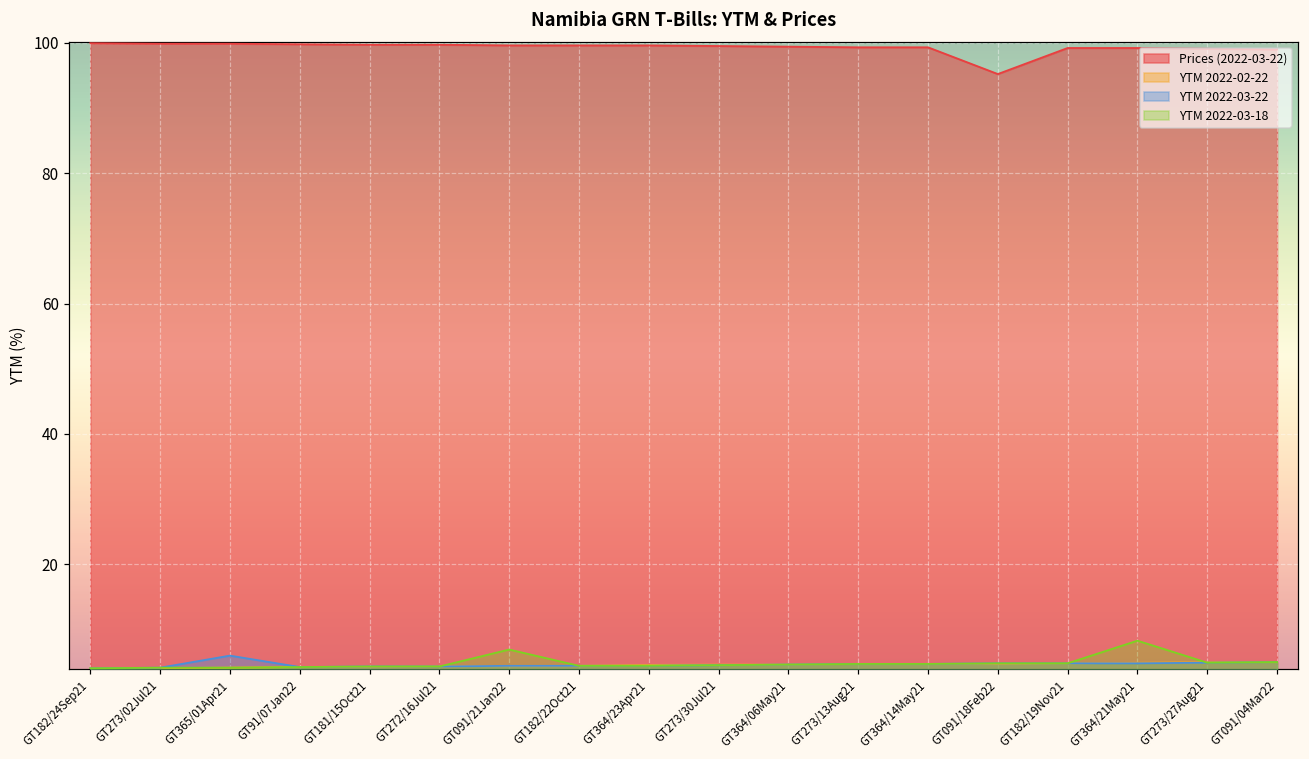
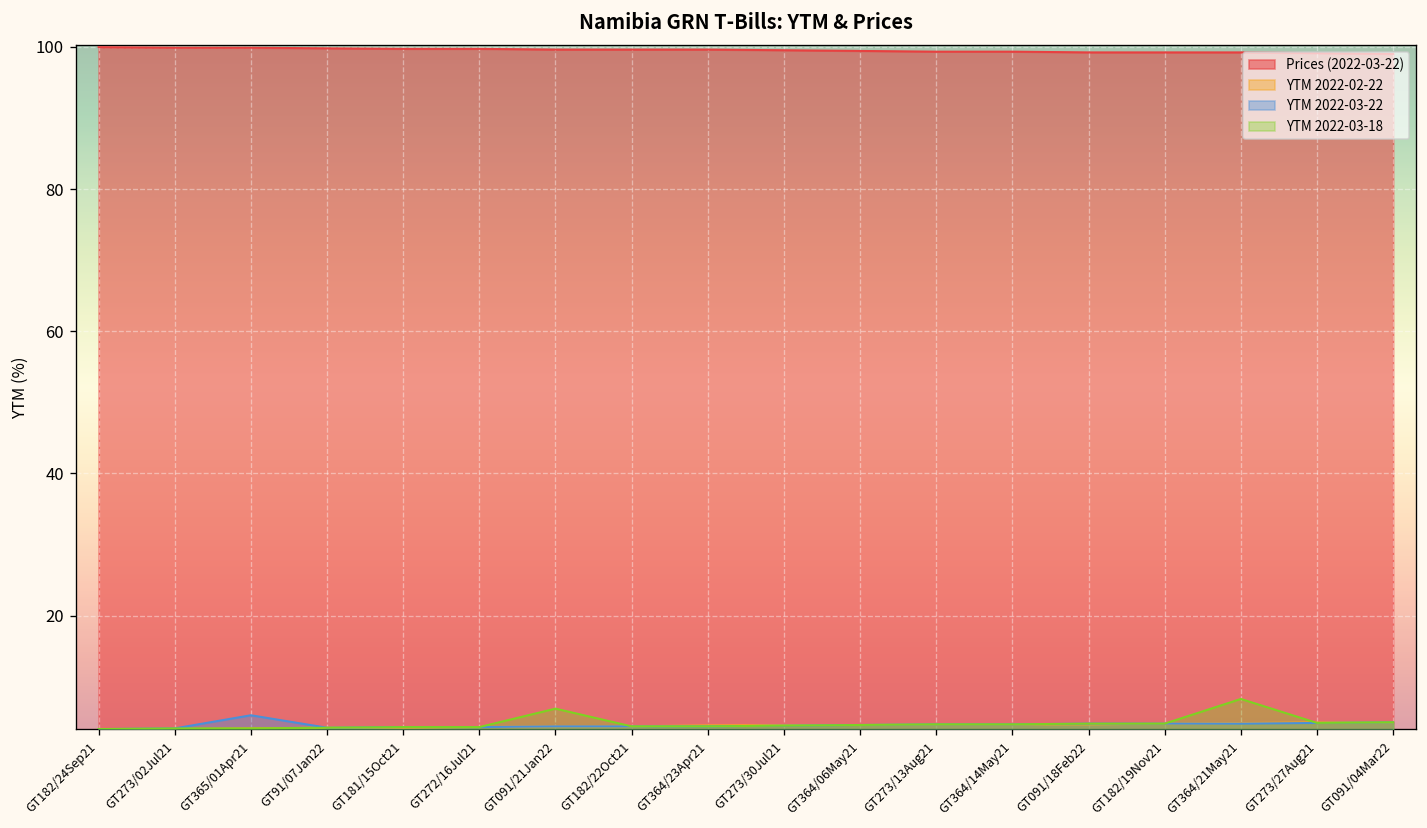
  {
    "Prices (2022-03-22)": {
      "GT182/24Sep21": 100,
      "GT273/02Jul21": 100,
      "GT365/01Apr21": 100,
      "GT91/07Jan22": 100,
      "GT181/15Oct21": 100,
      "GT272/16Jul21": 100,
      "GT091/21Jan22": 100,
      "GT182/22Oct21": 100,
      "GT364/23Apr21": 100,
      "GT273/30Jul21": 100,
      "GT364/06May21": 99,
      "GT273/13Aug21": 99,
      "GT364/14May21": 99,
-     "GT091/18Feb22": 95,
+     "GT091/18Feb22": 99,
      "GT182/19Nov21": 99,
      "GT364/21May21": 99
    },
    "YTM 2022-03-22": {
      "GT365/01Apr21": 6
    },
    "YTM 2022-03-18": {
      "GT091/21Jan22": 7,
      "GT364/21May21": 8
    }
  }
